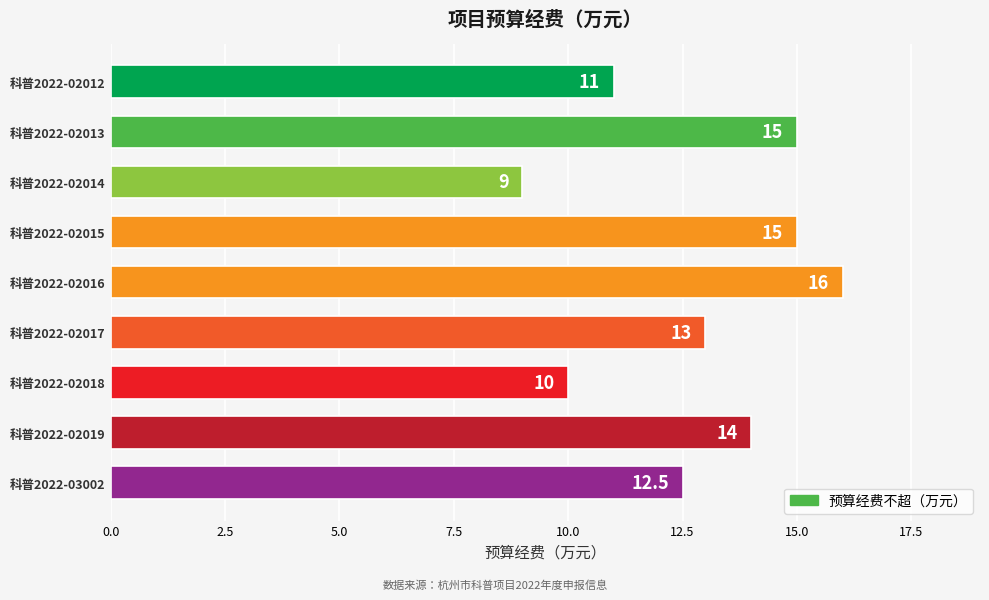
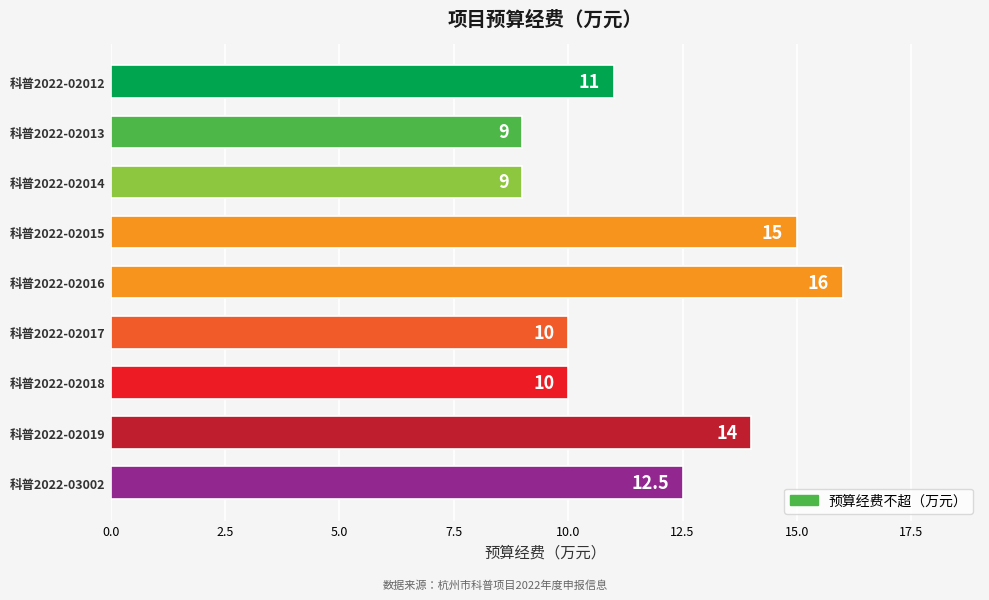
  {
    "科普2022-02012": 11,
-   "科普2022-02013": 15,
+   "科普2022-02013": 9,
    "科普2022-02014": 9,
    "科普2022-02015": 15,
    "科普2022-02016": 16,
-   "科普2022-02017": 13,
+   "科普2022-02017": 10,
    "科普2022-02018": 10,
    "科普2022-02019": 14,
    "科普2022-03002": 12.5
  }
